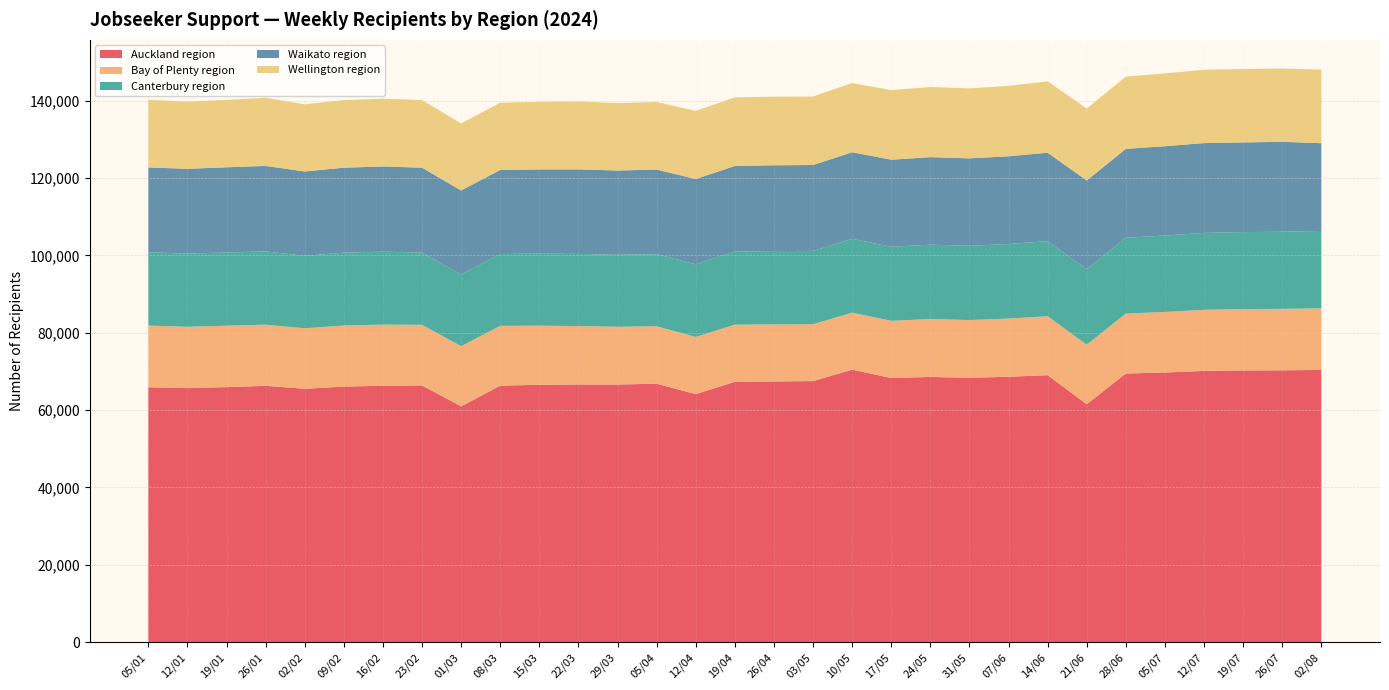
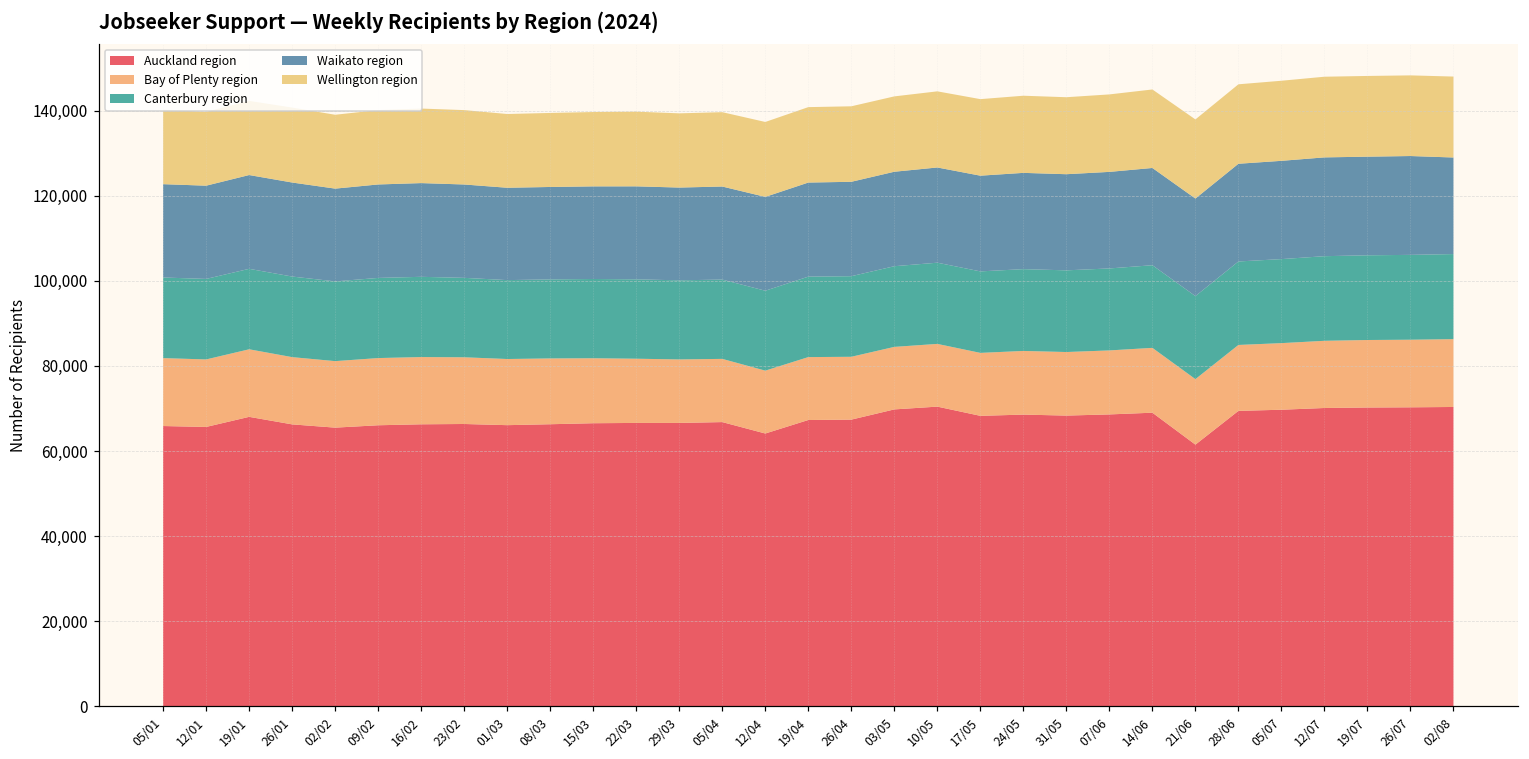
  {
    "Auckland region": {
      "05/01": "66,000",
      "12/01": "66,000",
-     "19/01": "66,000",
+     "19/01": "68,000",
      "26/01": "66,000",
      "02/02": "66,000",
      "09/02": "66,000",
      "16/02": "66,000",
      "23/02": "66,000",
-     "01/03": "61,000",
+     "01/03": "66,000",
      "08/03": "66,000",
      "15/03": "67,000",
      "22/03": "67,000",
      "29/03": "67,000",
      "05/04": "67,000",
      "12/04": "64,000",
      "19/04": "67,000",
      "26/04": "67,000",
-     "03/05": "67,000",
+     "03/05": "70,000",
      "10/05": "70,000",
      "17/05": "68,000",
      "24/05": "69,000",
      "31/05": "68,000",
      "07/06": "69,000",
      "14/06": "69,000",
      "21/06": "62,000",
      "28/06": "69,000",
      "05/07": "70,000",
      "12/07": "70,000",
      "19/07": "70,000",
      "26/07": "70,000",
      "02/08": "70,000"
    }
  }
